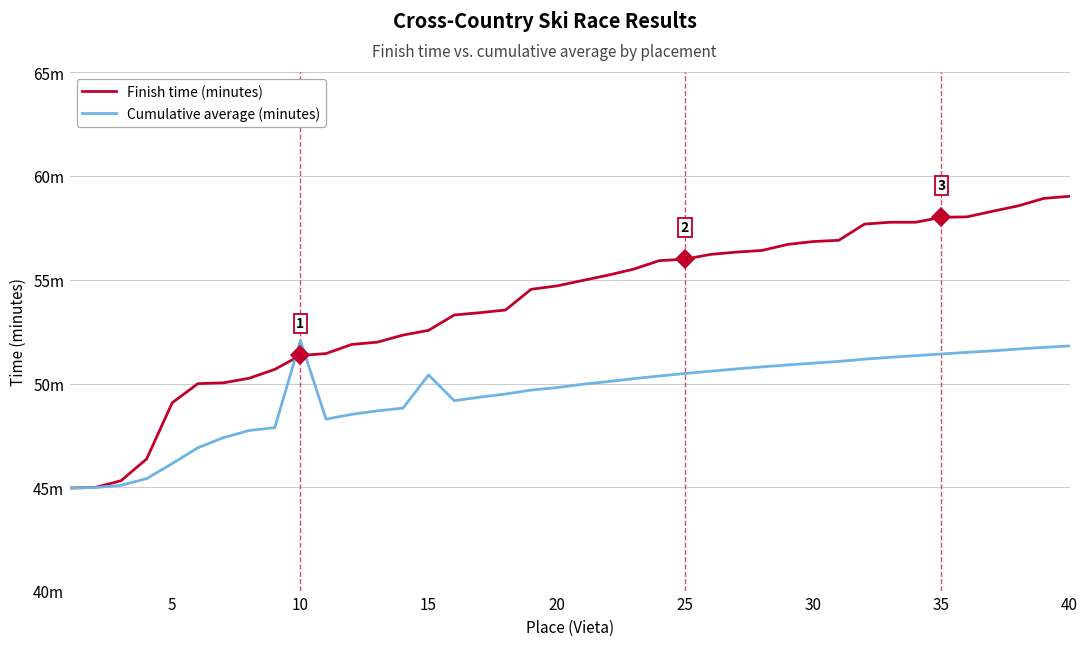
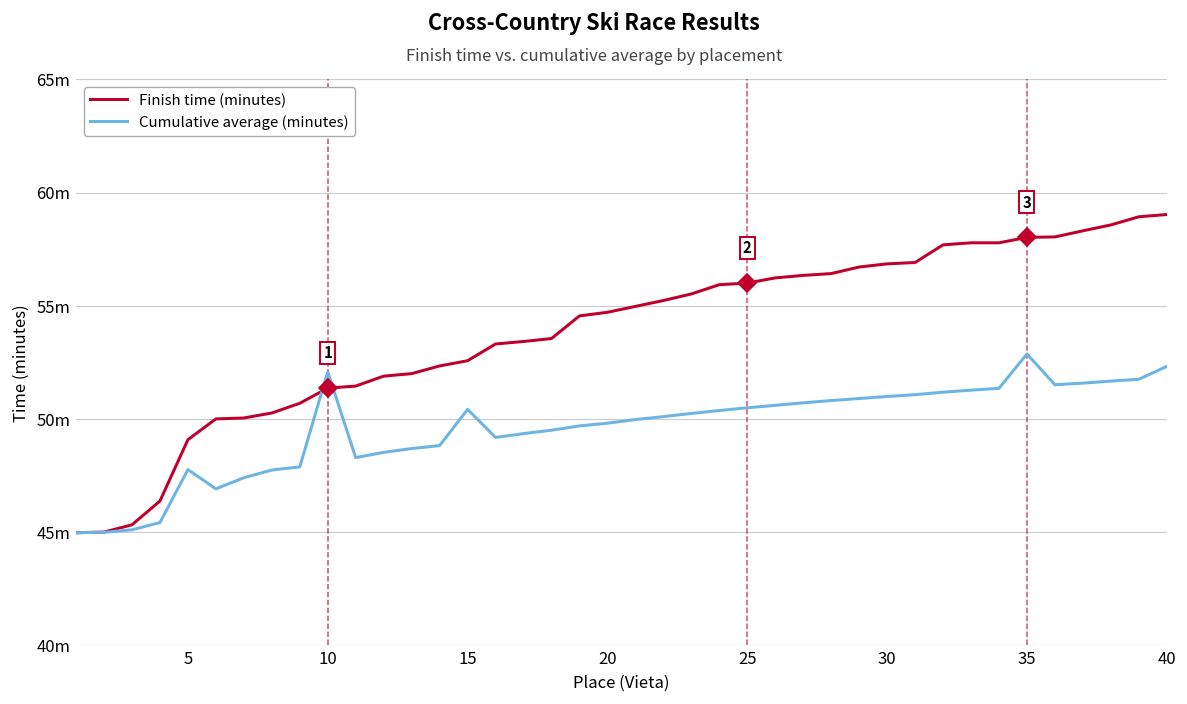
  {
    "Cumulative average (minutes)": {
-     "5": "46.2m",
+     "5": "47.8m",
      "15": "50.4m",
      "20": "49.8m",
      "25": "50.5m",
      "30": "51.0m",
-     "35": "51.4m",
-     "40": "51.8m"
+     "35": "52.9m",
+     "40": "52.3m"
    }
  }
